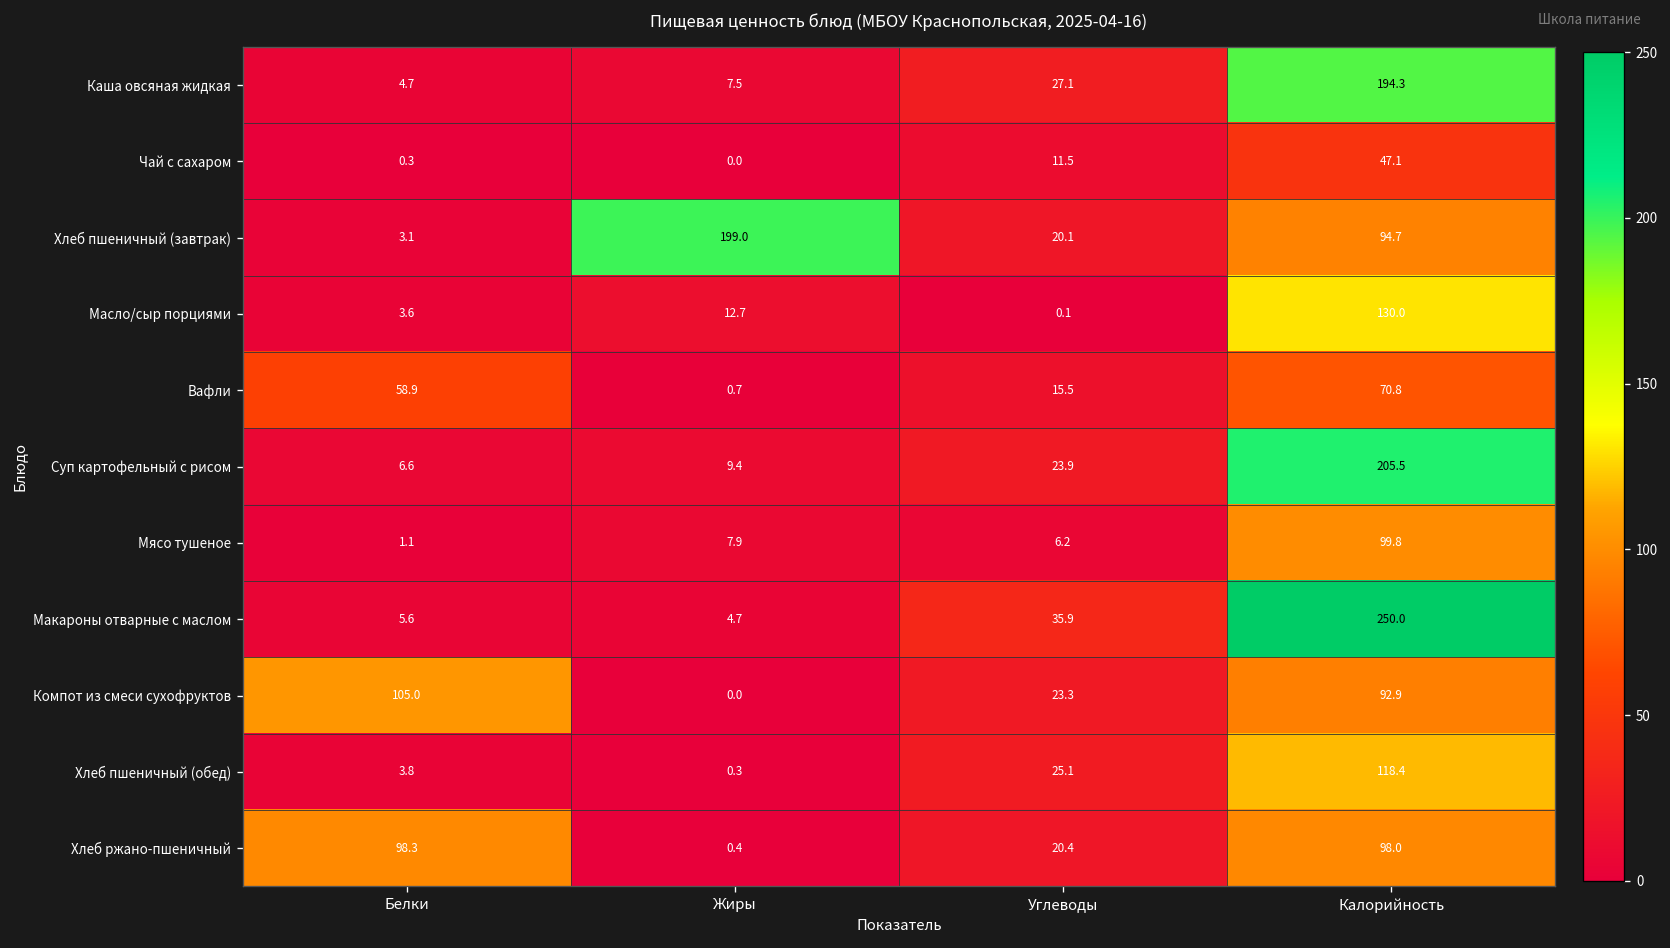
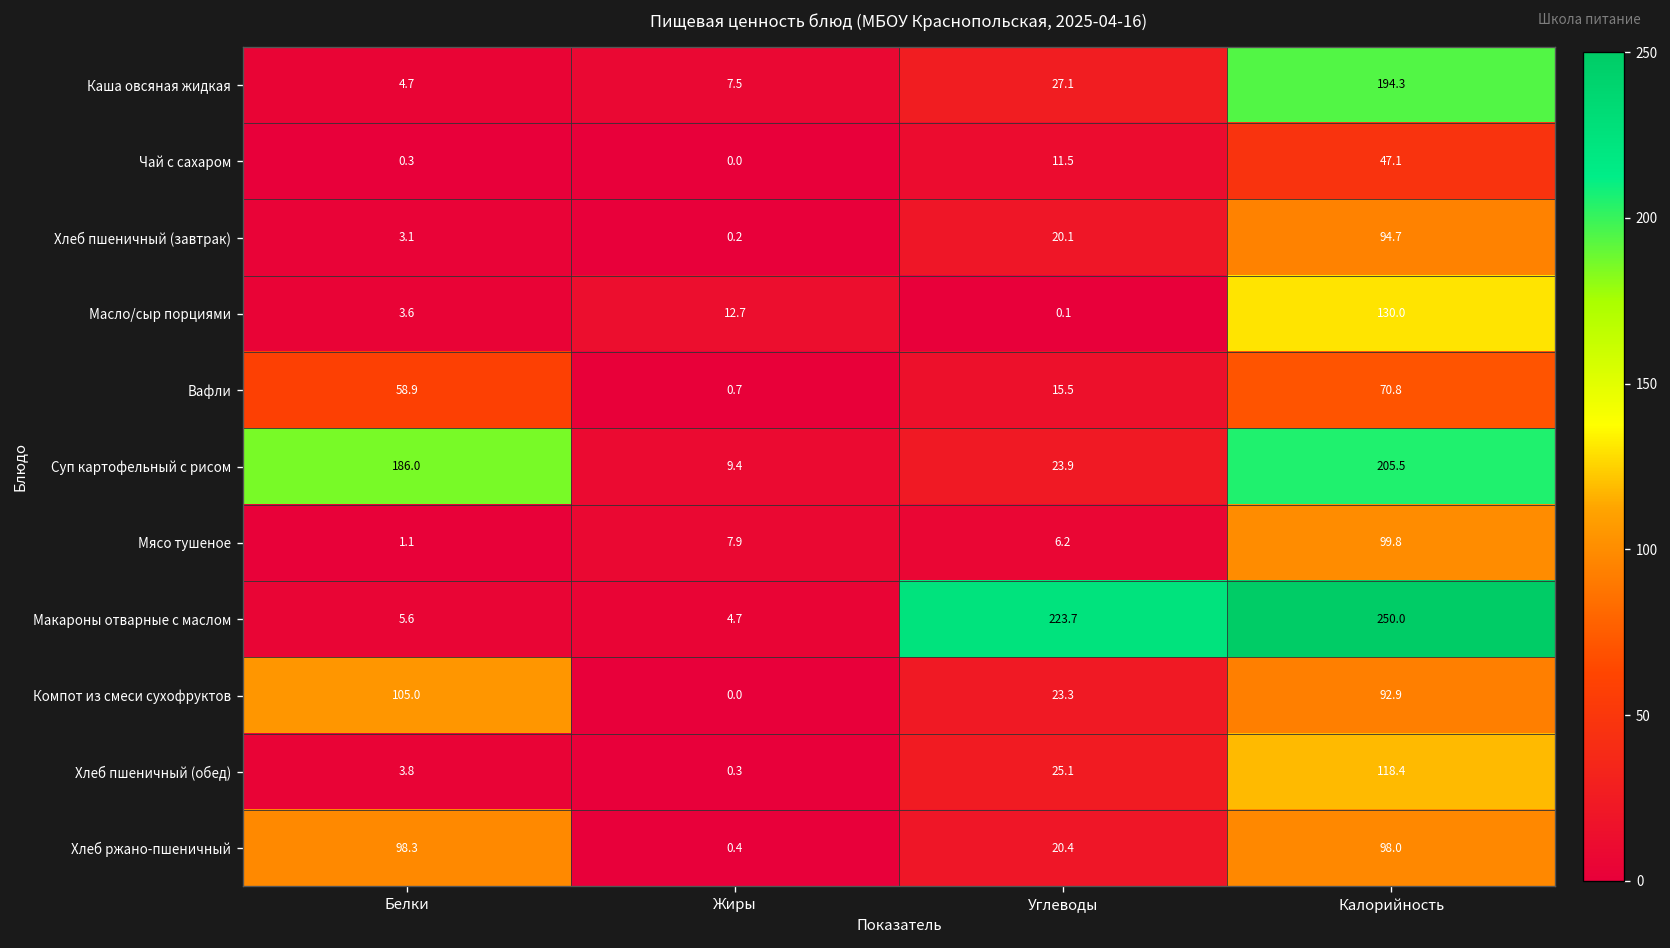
  {
    "Каша овсяная жидкая": {
      "Белки": 4.7,
      "Жиры": 7.5,
      "Углеводы": 27.1,
      "Калорийность": 194.3
    },
    "Чай с сахаром": {
      "Белки": 0.3,
      "Жиры": 0.0,
      "Углеводы": 11.5,
      "Калорийность": 47.1
    },
    "Хлеб пшеничный (завтрак)": {
      "Белки": 3.1,
-     "Жиры": 199.0,
+     "Жиры": 0.2,
      "Углеводы": 20.1,
      "Калорийность": 94.7
    },
    "Масло/сыр порциями": {
      "Белки": 3.6,
      "Жиры": 12.7,
      "Углеводы": 0.1,
      "Калорийность": 130.0
    },
    "Вафли": {
      "Белки": 58.9,
      "Жиры": 0.7,
      "Углеводы": 15.5,
      "Калорийность": 70.8
    },
    "Суп картофельный с рисом": {
-     "Белки": 6.6,
+     "Белки": 186.0,
      "Жиры": 9.4,
      "Углеводы": 23.9,
      "Калорийность": 205.5
    },
    "Мясо тушеное": {
      "Белки": 1.1,
      "Жиры": 7.9,
      "Углеводы": 6.2,
      "Калорийность": 99.8
    },
    "Макароны отварные с маслом": {
      "Белки": 5.6,
      "Жиры": 4.7,
-     "Углеводы": 35.9,
+     "Углеводы": 223.7,
      "Калорийность": 250.0
    },
    "Компот из смеси сухофруктов": {
      "Белки": 105.0,
      "Жиры": 0.0,
      "Углеводы": 23.3,
      "Калорийность": 92.9
    },
    "Хлеб пшеничный (обед)": {
      "Белки": 3.8,
      "Жиры": 0.3,
      "Углеводы": 25.1,
      "Калорийность": 118.4
    },
    "Хлеб ржано-пшеничный": {
      "Белки": 98.3,
      "Жиры": 0.4,
      "Углеводы": 20.4,
      "Калорийность": 98.0
    }
  }
